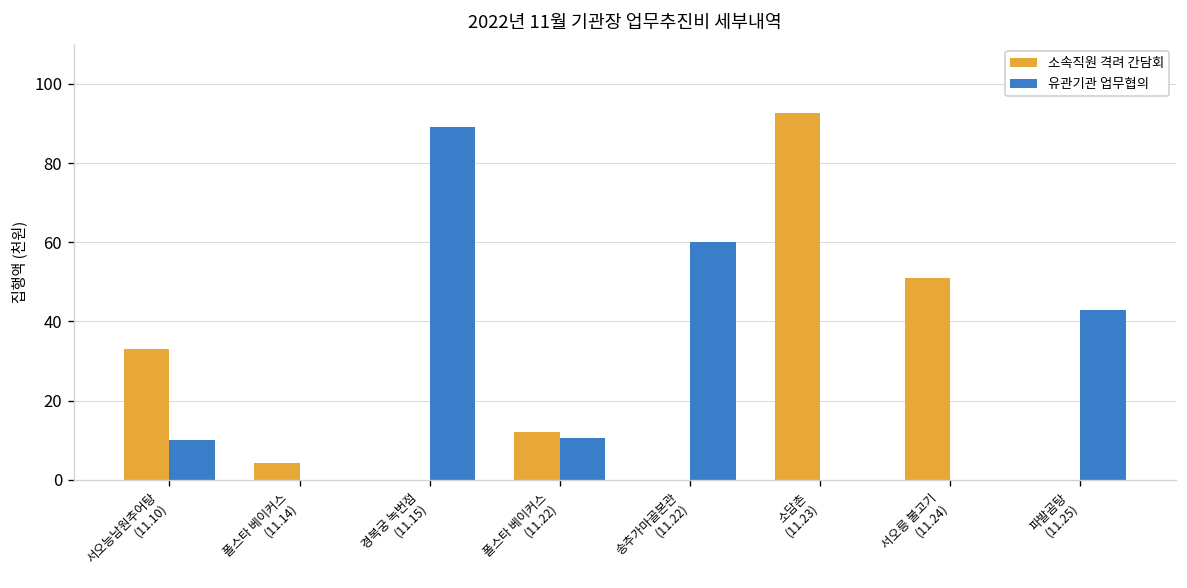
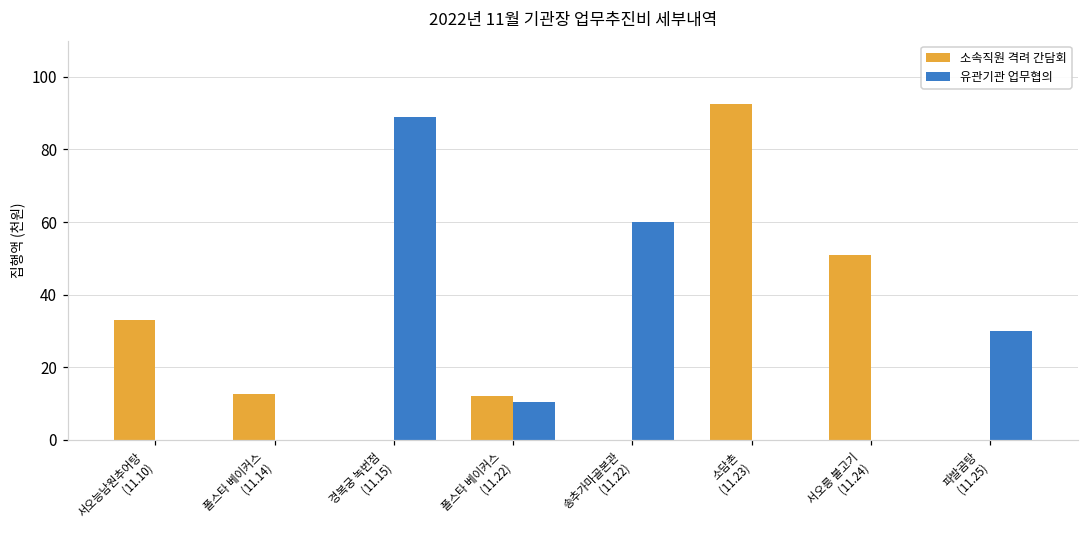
  {
    "소속직원 격려 간담회": {
      "서오능남원추어탕 (11.10)": 33,
-     "폴스타 베이커스 (11.14)": 4,
+     "폴스타 베이커스 (11.14)": 13,
      "경복궁 녹번점 (11.15)": 0,
      "폴스타 베이커스 (11.22)": 12,
      "송추가마골본관 (11.22)": 0,
      "소담촌 (11.23)": 93,
      "서오릉 불고기 (11.24)": 51,
      "파발곰탕 (11.25)": 0
    },
    "유관기관 업무협의": {
-     "서오능남원추어탕 (11.10)": 10,
+     "서오능남원추어탕 (11.10)": 0,
      "폴스타 베이커스 (11.14)": 0,
      "경복궁 녹번점 (11.15)": 89,
      "폴스타 베이커스 (11.22)": 11,
      "송추가마골본관 (11.22)": 60,
      "소담촌 (11.23)": 0,
      "서오릉 불고기 (11.24)": 0,
-     "파발곰탕 (11.25)": 43
+     "파발곰탕 (11.25)": 30
    }
  }
